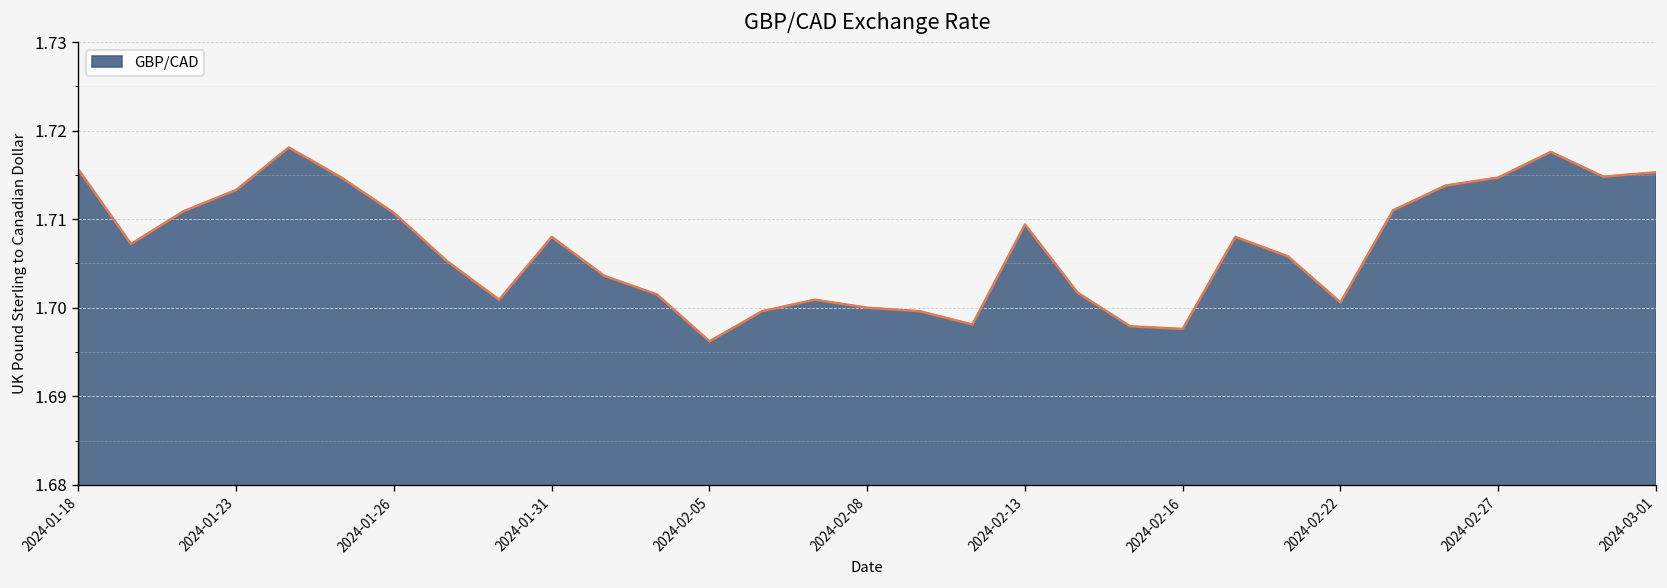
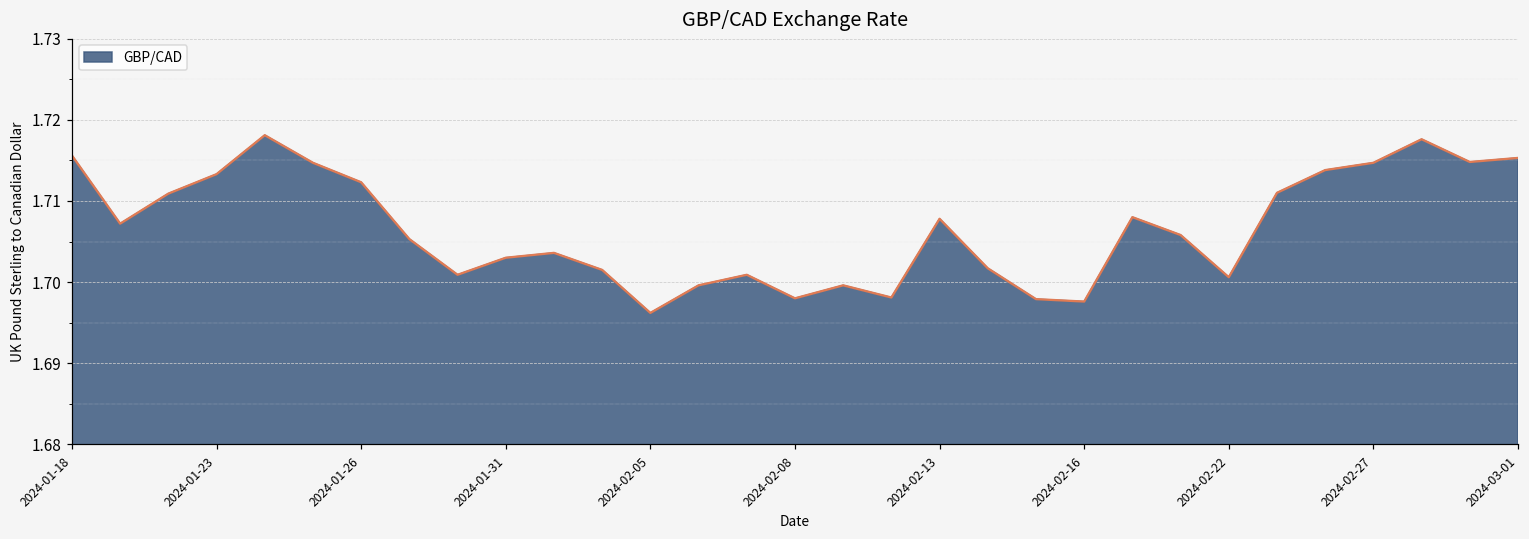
  {
    "2024-01-18": 1.716,
    "2024-01-23": 1.713,
-   "2024-01-26": 1.711,
-   "2024-01-31": 1.708,
+   "2024-01-26": 1.712,
+   "2024-01-31": 1.703,
    "2024-02-05": 1.696,
-   "2024-02-08": 1.700,
-   "2024-02-13": 1.709,
+   "2024-02-08": 1.698,
+   "2024-02-13": 1.708,
    "2024-02-16": 1.698,
    "2024-02-22": 1.701,
    "2024-02-27": 1.715,
    "2024-03-01": 1.715
  }
